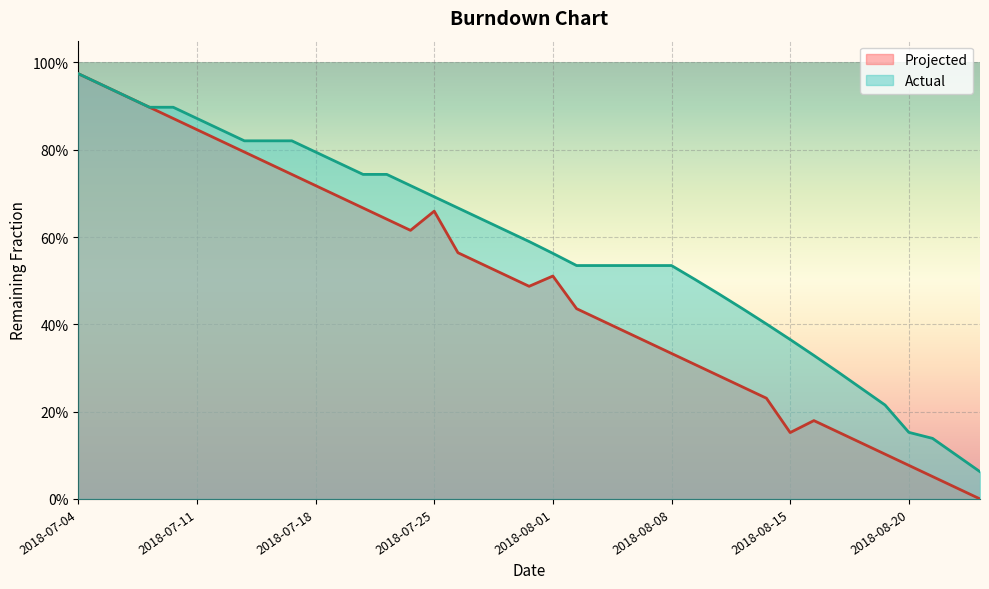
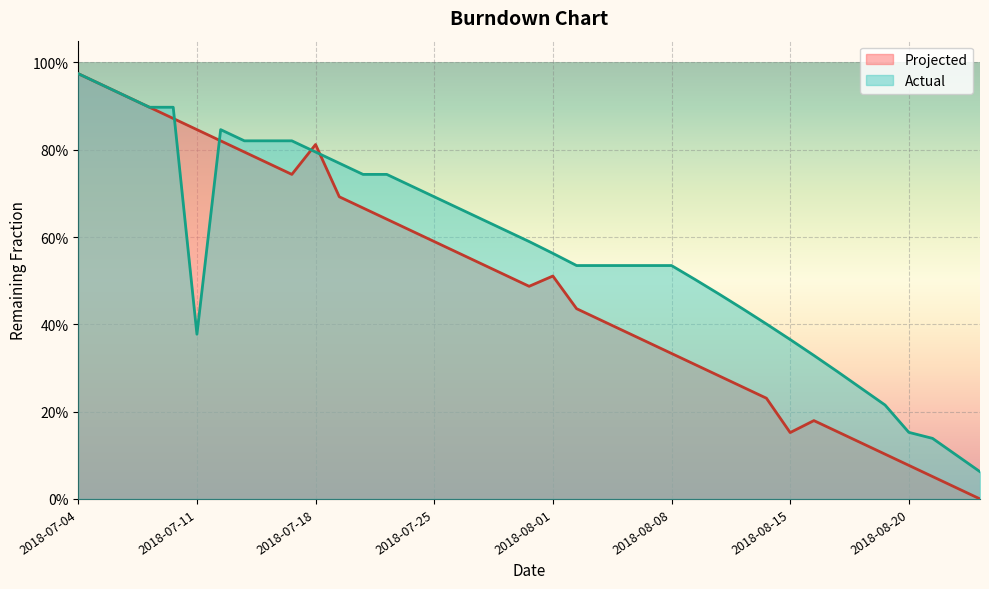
  {
    "Projected": {
      "2018-07-11": "85%",
-     "2018-07-18": "72%",
-     "2018-07-25": "66%",
+     "2018-07-18": "81%",
+     "2018-07-25": "59%",
      "2018-08-01": "51%",
      "2018-08-08": "33%",
      "2018-08-15": "15%",
      "2018-08-20": "8%"
    },
    "Actual": {
-     "2018-07-11": "87%",
+     "2018-07-11": "38%",
      "2018-07-18": "79%",
      "2018-07-25": "69%",
      "2018-08-01": "56%",
      "2018-08-08": "53%",
      "2018-08-15": "37%",
      "2018-08-20": "15%"
    }
  }
